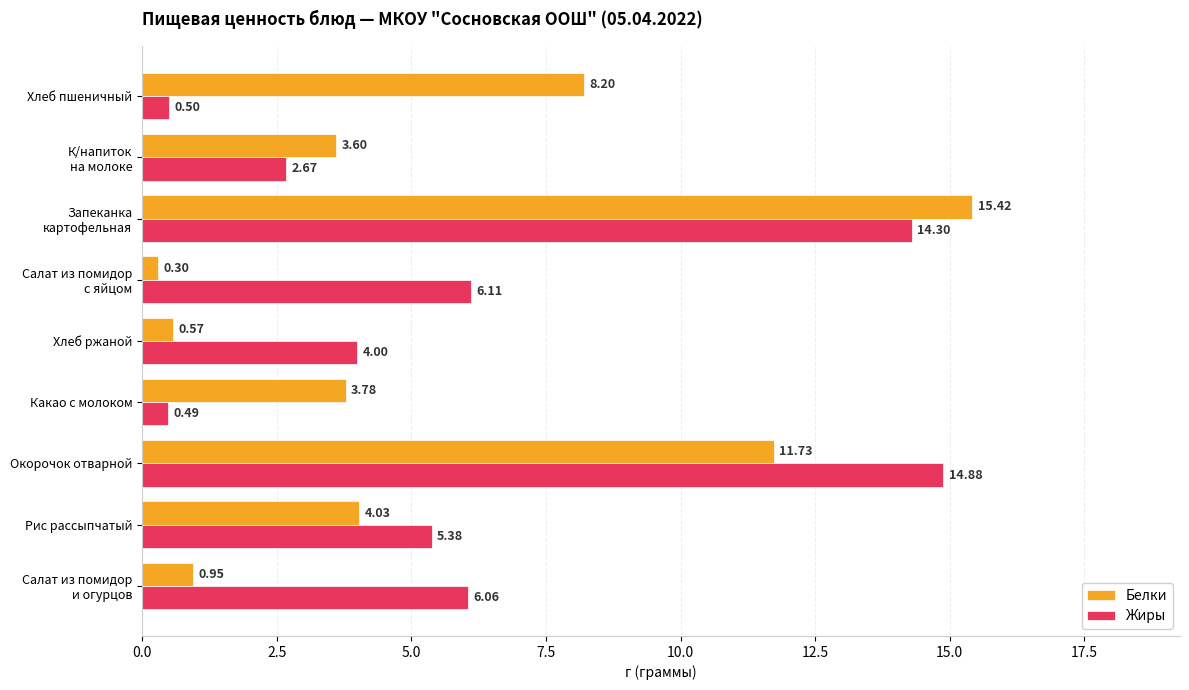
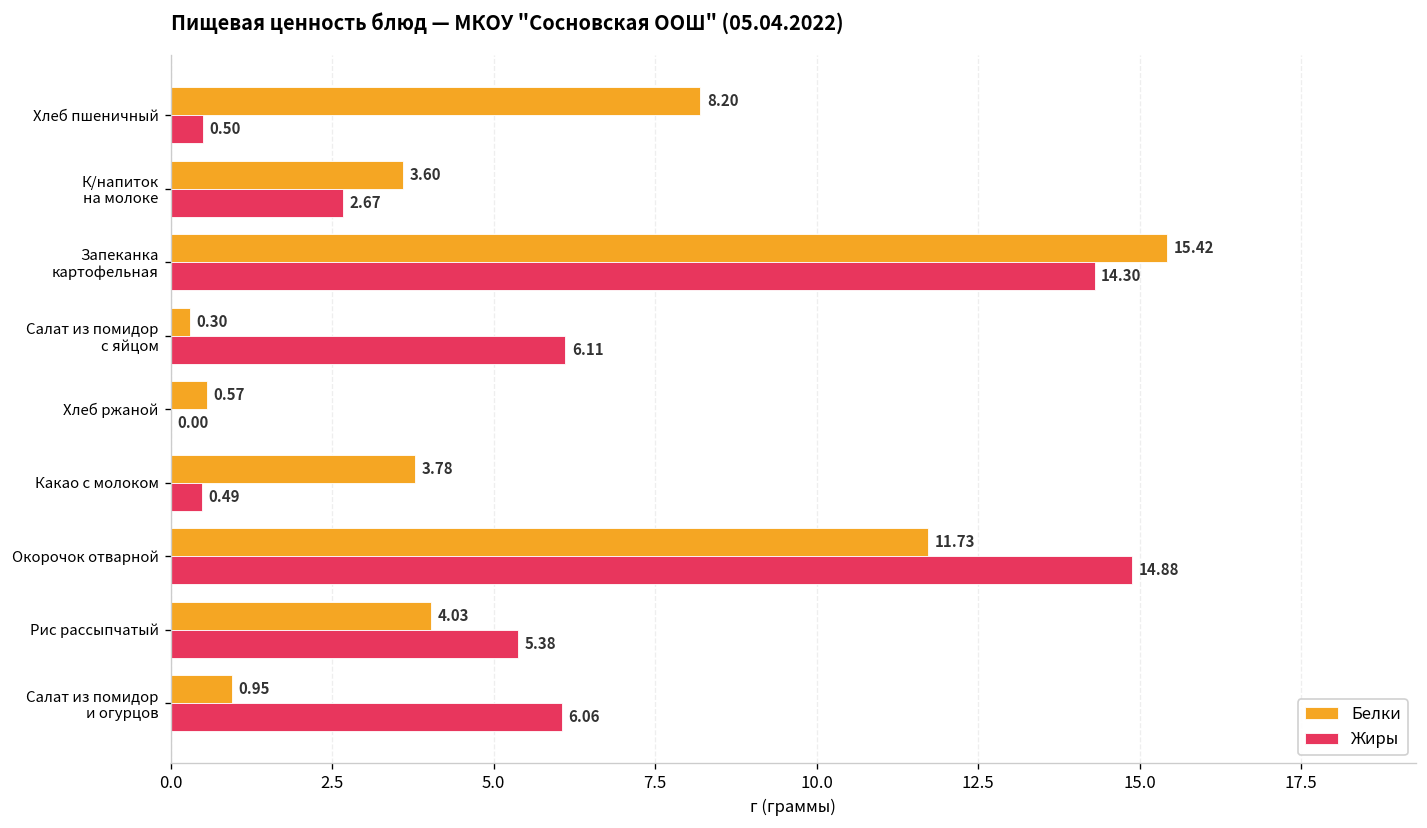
  {
    "Белки": {
      "Хлеб пшеничный": 8.20,
      "К/напиток на молоке": 3.60,
      "Запеканка картофельная": 15.42,
      "Салат из помидор с яйцом": 0.30,
      "Хлеб ржаной": 0.57,
      "Какао с молоком": 3.78,
      "Окорочок отварной": 11.73,
      "Рис рассыпчатый": 4.03,
      "Салат из помидор и огурцов": 0.95
    },
    "Жиры": {
      "Хлеб пшеничный": 0.50,
      "К/напиток на молоке": 2.67,
      "Запеканка картофельная": 14.30,
      "Салат из помидор с яйцом": 6.11,
-     "Хлеб ржаной": 4.00,
+     "Хлеб ржаной": 0.00,
      "Какао с молоком": 0.49,
      "Окорочок отварной": 14.88,
      "Рис рассыпчатый": 5.38,
      "Салат из помидор и огурцов": 6.06
    }
  }
